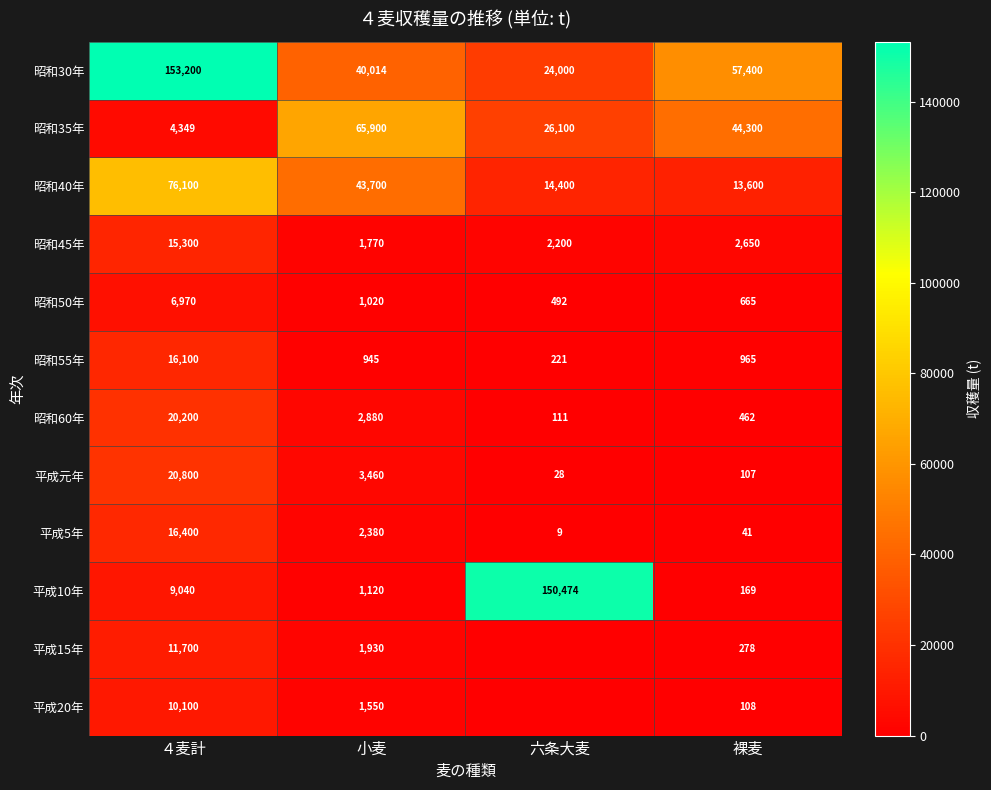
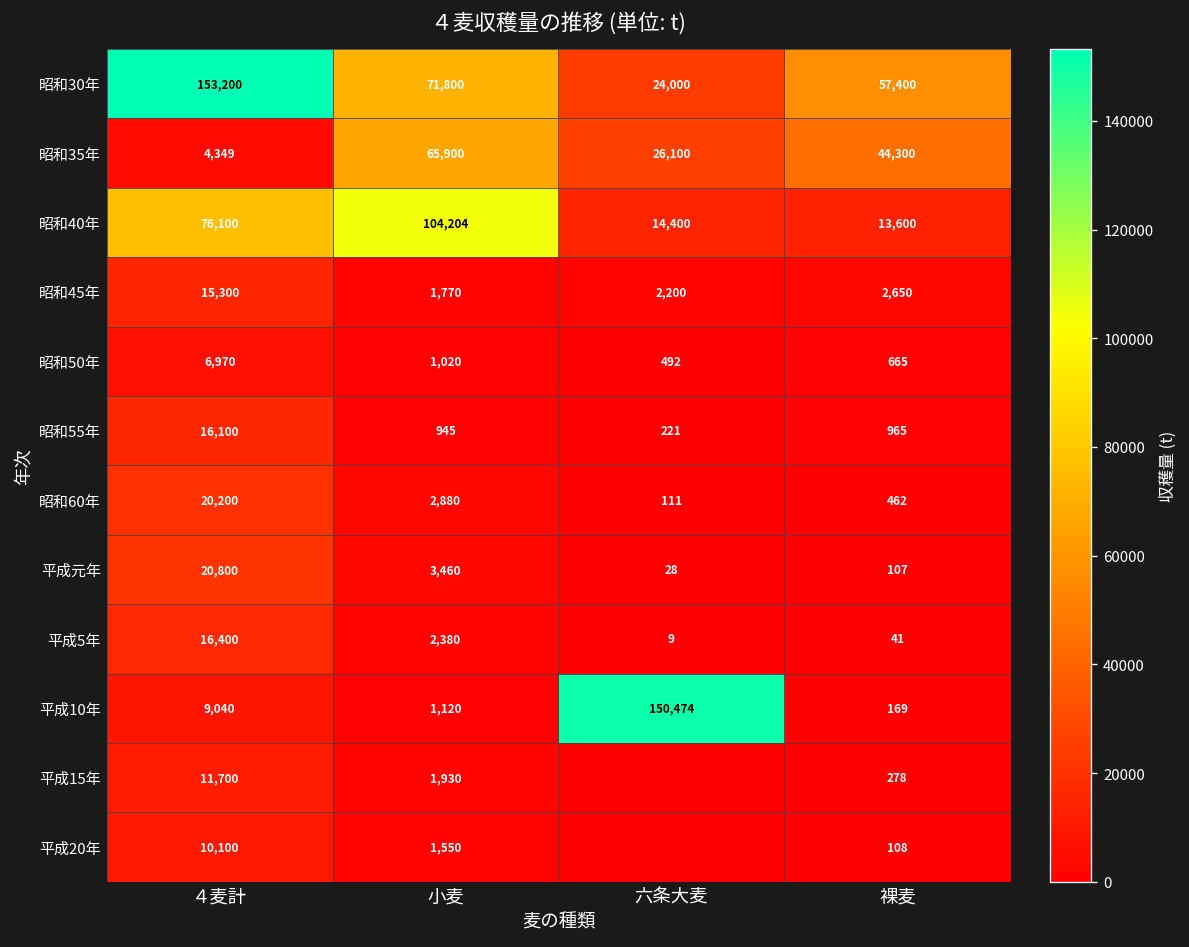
  {
    "昭和30年": {
      "４麦計": "153,200",
-     "小麦": "40,014",
+     "小麦": "71,800",
      "六条大麦": "24,000",
      "裸麦": "57,400"
    },
    "昭和35年": {
      "４麦計": "4,349",
      "小麦": "65,900",
      "六条大麦": "26,100",
      "裸麦": "44,300"
    },
    "昭和40年": {
      "４麦計": "76,100",
-     "小麦": "43,700",
+     "小麦": "104,204",
      "六条大麦": "14,400",
      "裸麦": "13,600"
    },
    "昭和45年": {
      "４麦計": "15,300",
      "小麦": "1,770",
      "六条大麦": "2,200",
      "裸麦": "2,650"
    },
    "昭和50年": {
      "４麦計": "6,970",
      "小麦": "1,020",
      "六条大麦": "492",
      "裸麦": "665"
    },
    "昭和55年": {
      "４麦計": "16,100",
      "小麦": "945",
      "六条大麦": "221",
      "裸麦": "965"
    },
    "昭和60年": {
      "４麦計": "20,200",
      "小麦": "2,880",
      "六条大麦": "111",
      "裸麦": "462"
    },
    "平成元年": {
      "４麦計": "20,800",
      "小麦": "3,460",
      "六条大麦": "28",
      "裸麦": "107"
    },
    "平成5年": {
      "４麦計": "16,400",
      "小麦": "2,380",
      "六条大麦": "9",
      "裸麦": "41"
    },
    "平成10年": {
      "４麦計": "9,040",
      "小麦": "1,120",
      "六条大麦": "150,474",
      "裸麦": "169"
    },
    "平成15年": {
      "４麦計": "11,700",
      "小麦": "1,930",
      "裸麦": "278"
    },
    "平成20年": {
      "４麦計": "10,100",
      "小麦": "1,550",
      "裸麦": "108"
    }
  }
